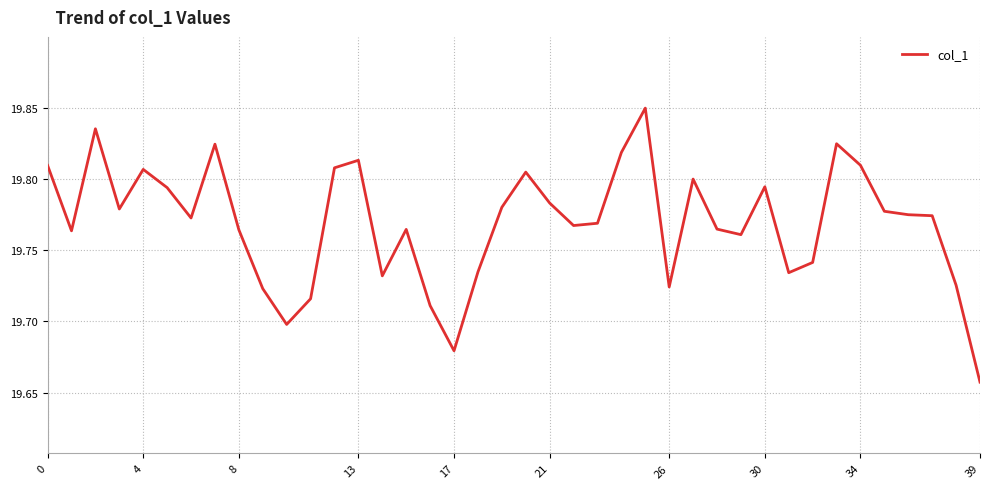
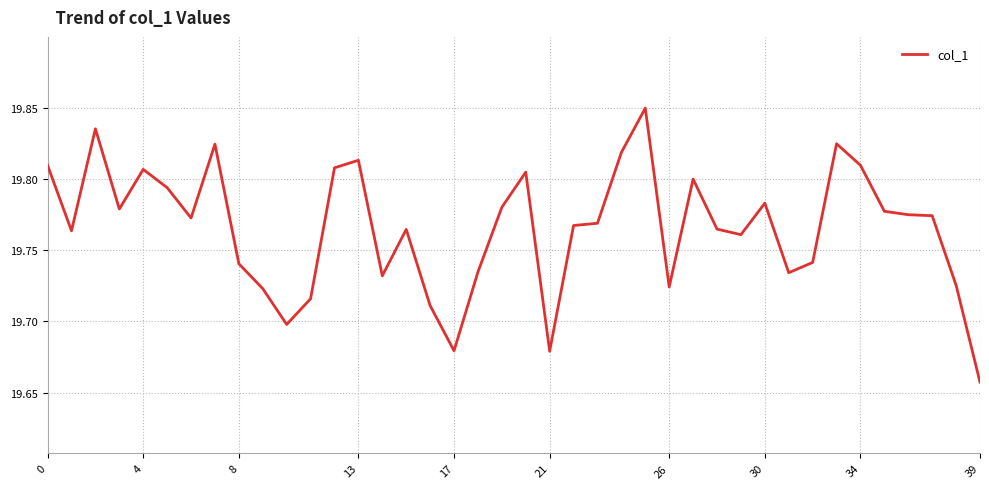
  {
    "0": 19.809,
    "4": 19.807,
-   "8": 19.764,
+   "8": 19.740,
    "13": 19.813,
    "17": 19.679,
-   "21": 19.783,
+   "21": 19.679,
    "26": 19.724,
-   "30": 19.794,
+   "30": 19.783,
    "34": 19.810,
    "39": 19.657
  }
